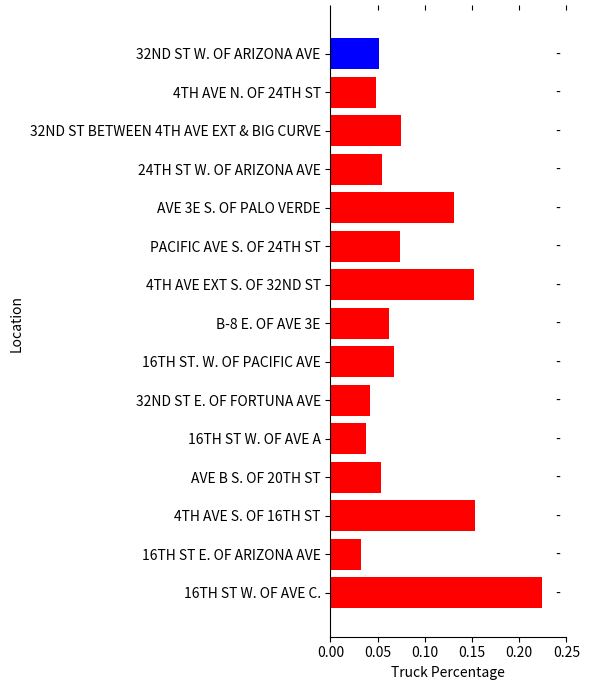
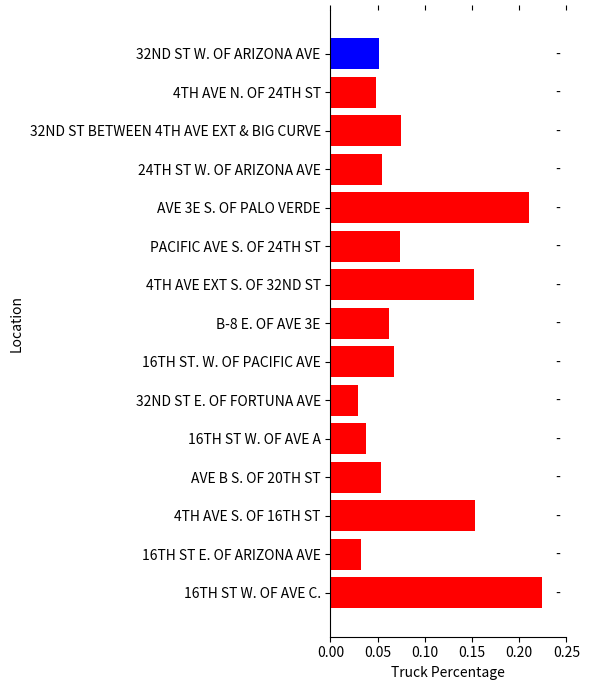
  {
    "32ND ST W. OF ARIZONA AVE": 0.05,
    "4TH AVE N. OF 24TH ST": 0.05,
    "32ND ST BETWEEN 4TH AVE EXT & BIG CURVE": 0.08,
    "24TH ST W. OF ARIZONA AVE": 0.05,
-   "AVE 3E S. OF PALO VERDE": 0.13,
+   "AVE 3E S. OF PALO VERDE": 0.21,
    "PACIFIC AVE S. OF 24TH ST": 0.07,
    "4TH AVE EXT S. OF 32ND ST": 0.15,
    "B-8 E. OF AVE 3E": 0.06,
    "16TH ST. W. OF PACIFIC AVE": 0.07,
-   "32ND ST E. OF FORTUNA AVE": 0.04,
+   "32ND ST E. OF FORTUNA AVE": 0.03,
    "16TH ST W. OF AVE A": 0.04,
    "AVE B S. OF 20TH ST": 0.05,
    "4TH AVE S. OF 16TH ST": 0.15,
    "16TH ST E. OF ARIZONA AVE": 0.03,
    "16TH ST W. OF AVE C.": 0.22
  }
